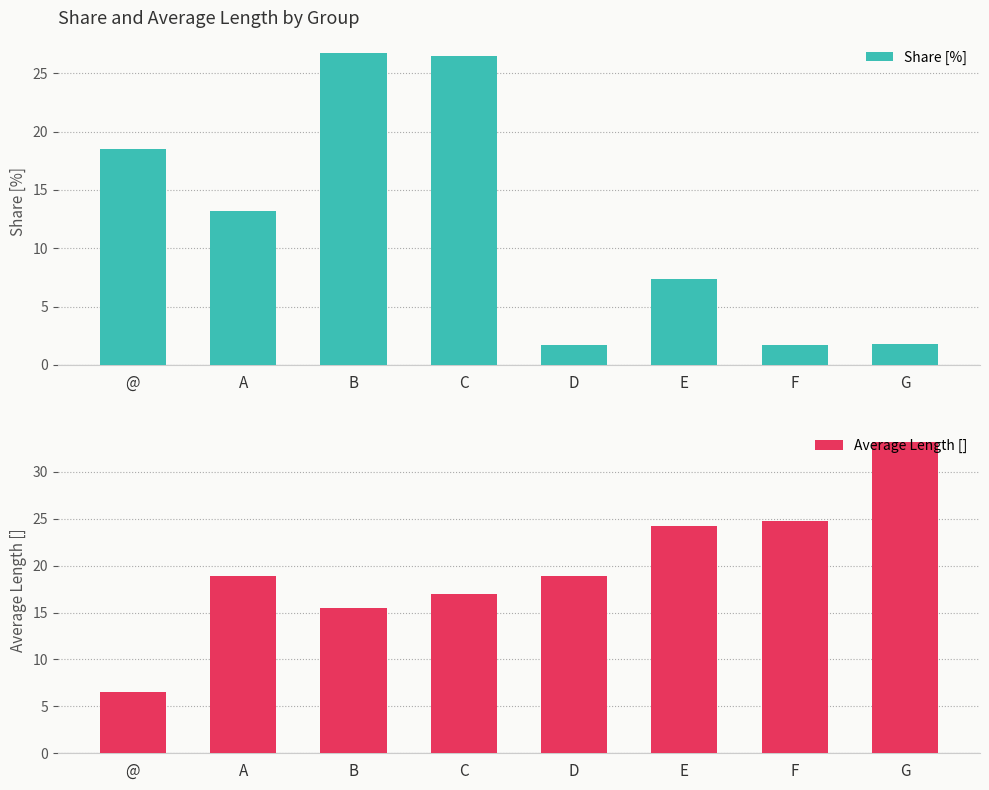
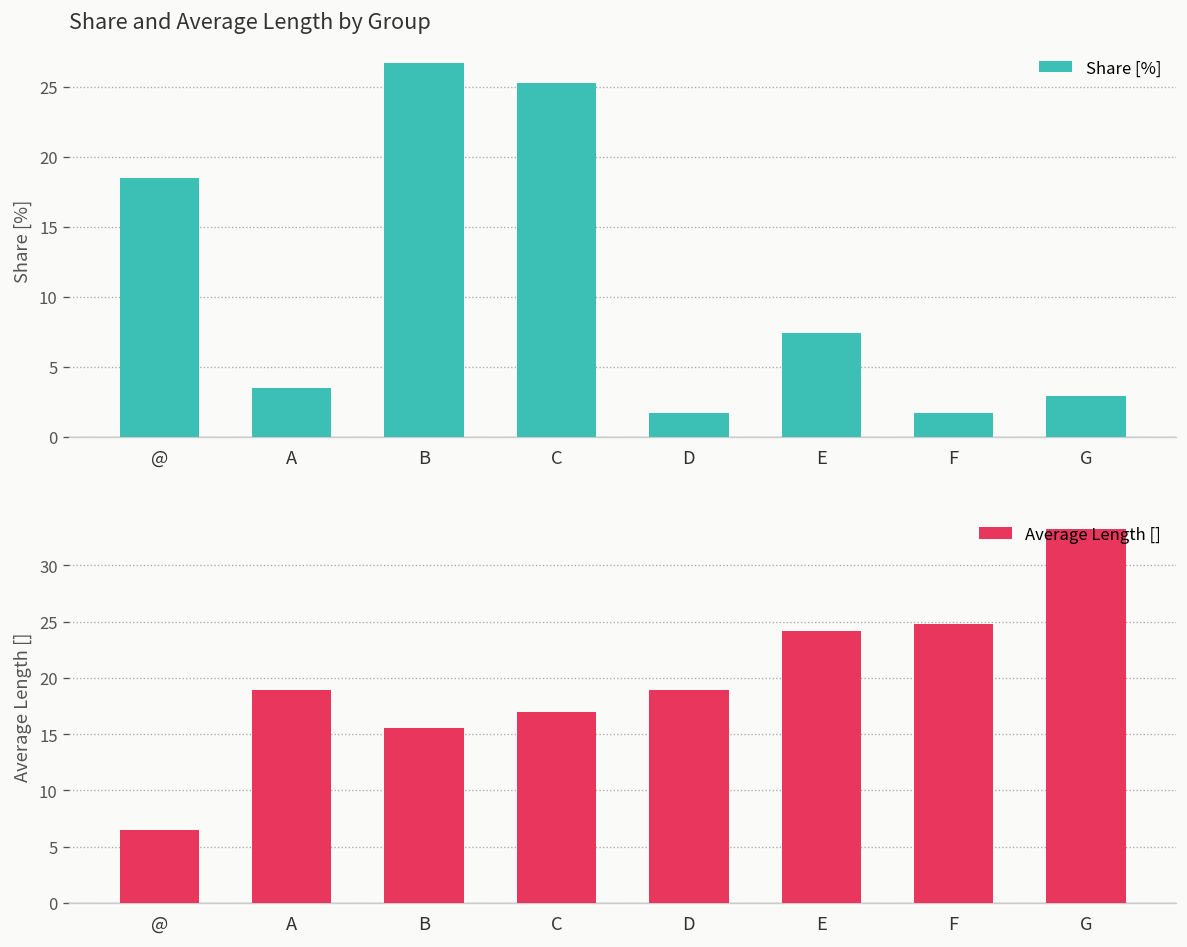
  {
    "Share and Average Length by Group": {
      "@": 18.5,
-     "A": 13.2,
+     "A": 3.5,
      "B": 26.7,
-     "C": 26.5,
+     "C": 25.3,
      "D": 1.7,
      "E": 7.4,
      "F": 1.7,
-     "G": 1.8
+     "G": 2.9
    }
  }
